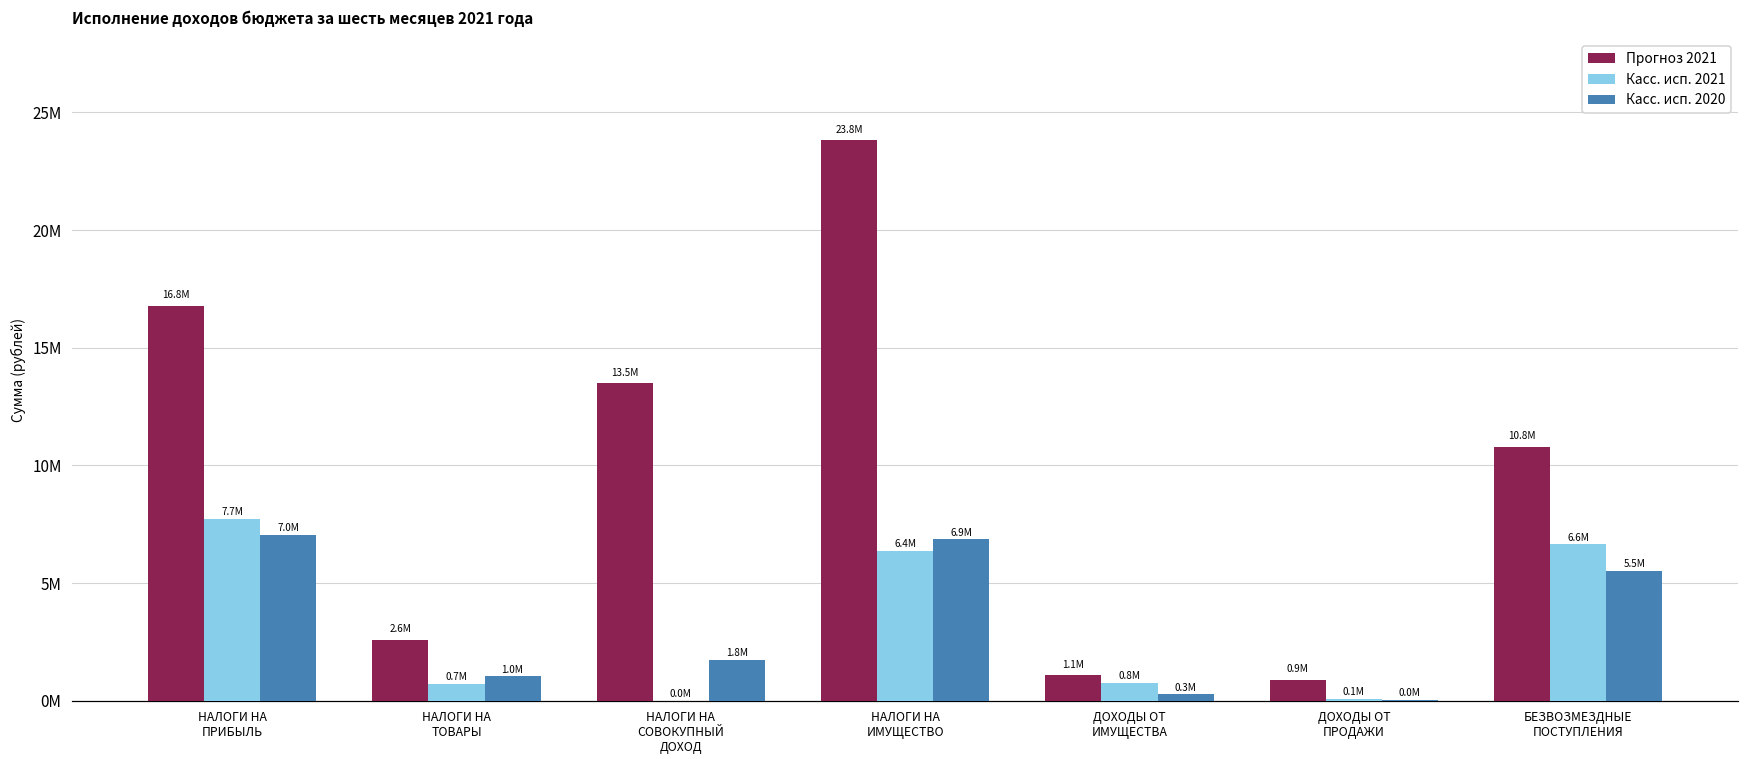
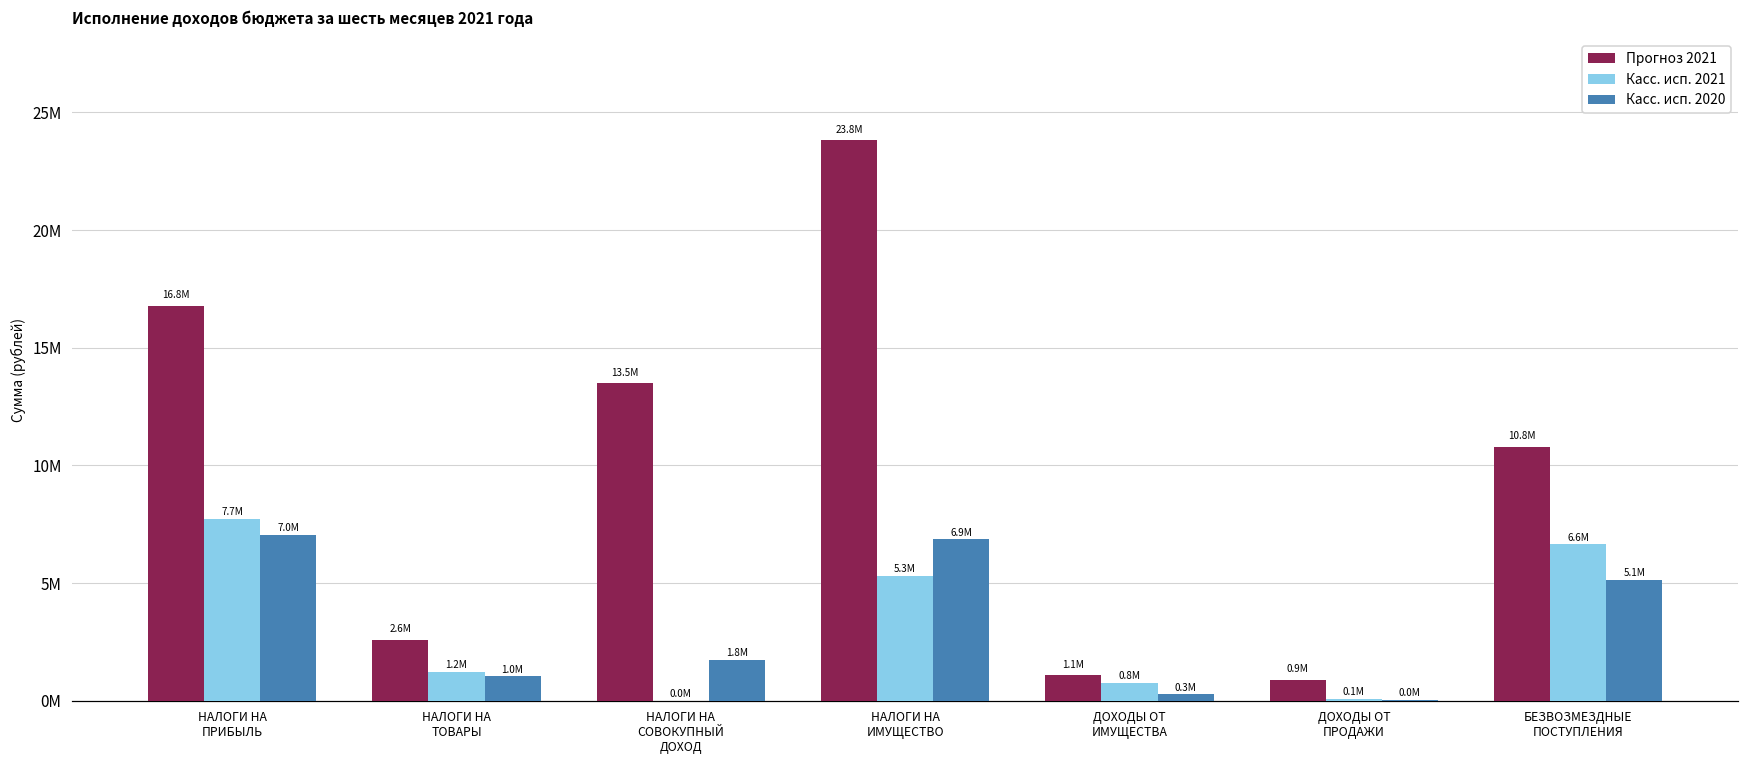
  {
    "Прогноз 2021": {
      "НАЛОГИ НА ПРИБЫЛЬ": "16.8M",
      "НАЛОГИ НА ТОВАРЫ": "2.6M",
      "НАЛОГИ НА СОВОКУПНЫЙ ДОХОД": "13.5M",
      "НАЛОГИ НА ИМУЩЕСТВО": "23.8M",
      "ДОХОДЫ ОТ ИМУЩЕСТВА": "1.1M",
      "ДОХОДЫ ОТ ПРОДАЖИ": "0.9M",
      "БЕЗВОЗМЕЗДНЫЕ ПОСТУПЛЕНИЯ": "10.8M"
    },
    "Касс. исп. 2021": {
      "НАЛОГИ НА ПРИБЫЛЬ": "7.7M",
-     "НАЛОГИ НА ТОВАРЫ": "0.7M",
-     "НАЛОГИ НА ИМУЩЕСТВО": "6.4M",
+     "НАЛОГИ НА ТОВАРЫ": "1.2M",
+     "НАЛОГИ НА ИМУЩЕСТВО": "5.3M",
      "ДОХОДЫ ОТ ИМУЩЕСТВА": "0.8M",
      "ДОХОДЫ ОТ ПРОДАЖИ": "0.1M",
      "БЕЗВОЗМЕЗДНЫЕ ПОСТУПЛЕНИЯ": "6.6M"
    },
    "Касс. исп. 2020": {
      "НАЛОГИ НА ПРИБЫЛЬ": "7.0M",
      "НАЛОГИ НА ТОВАРЫ": "1.0M",
      "НАЛОГИ НА СОВОКУПНЫЙ ДОХОД": "1.8M",
      "НАЛОГИ НА ИМУЩЕСТВО": "6.9M",
      "ДОХОДЫ ОТ ИМУЩЕСТВА": "0.3M",
-     "БЕЗВОЗМЕЗДНЫЕ ПОСТУПЛЕНИЯ": "5.5M"
+     "БЕЗВОЗМЕЗДНЫЕ ПОСТУПЛЕНИЯ": "5.1M"
    }
  }
